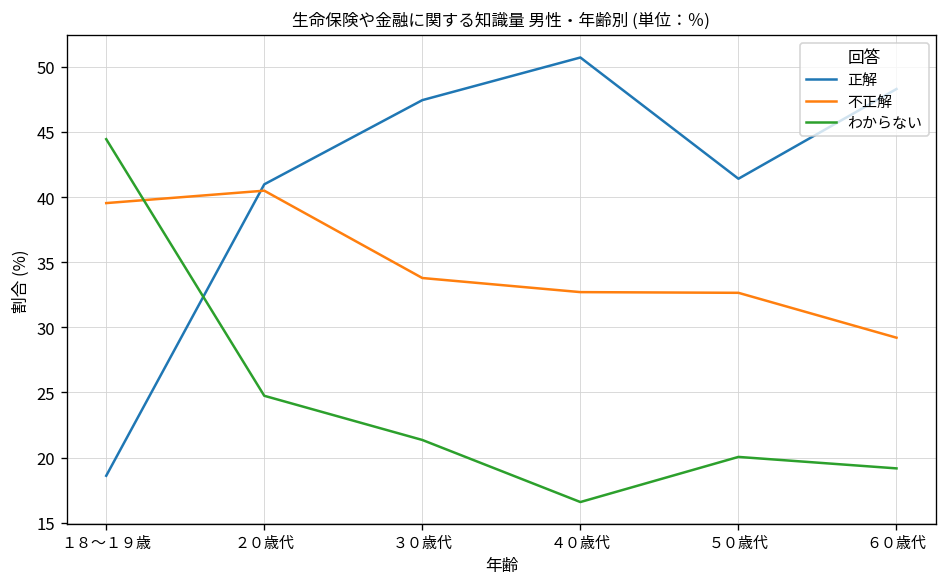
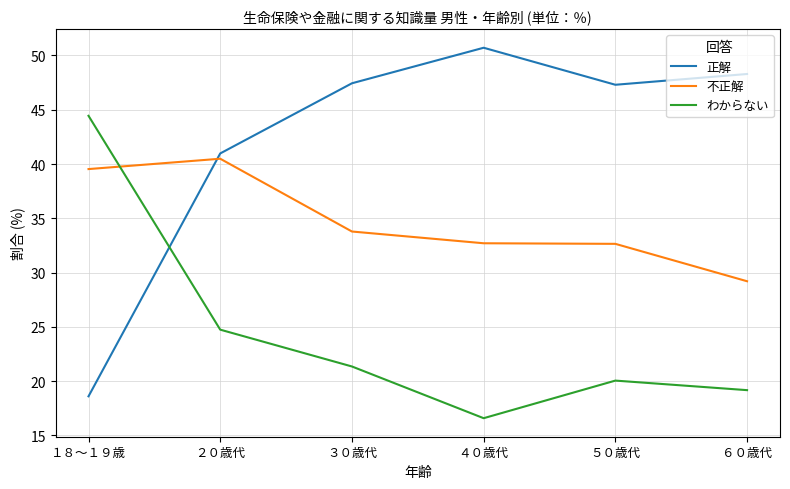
  {
    "正解": {
      "１８～１９歳": 18.6,
      "２０歳代": 41.0,
      "３０歳代": 47.4,
      "４０歳代": 50.7,
-     "５０歳代": 41.4
+     "５０歳代": 47.3
    },
    "不正解": {
      "１８～１９歳": 39.5,
      "２０歳代": 40.5,
      "３０歳代": 33.8,
      "４０歳代": 32.7,
      "５０歳代": 32.6,
      "６０歳代": 29.2
    },
    "わからない": {
      "１８～１９歳": 44.4,
      "２０歳代": 24.7,
      "３０歳代": 21.4,
      "４０歳代": 16.6,
      "５０歳代": 20.1,
      "６０歳代": 19.2
    }
  }
